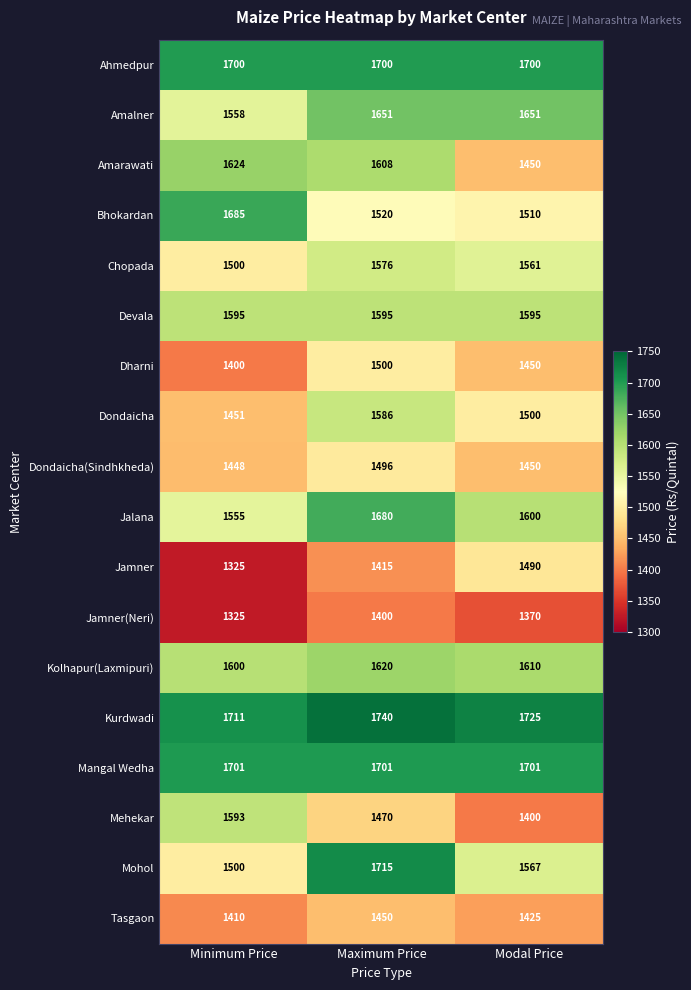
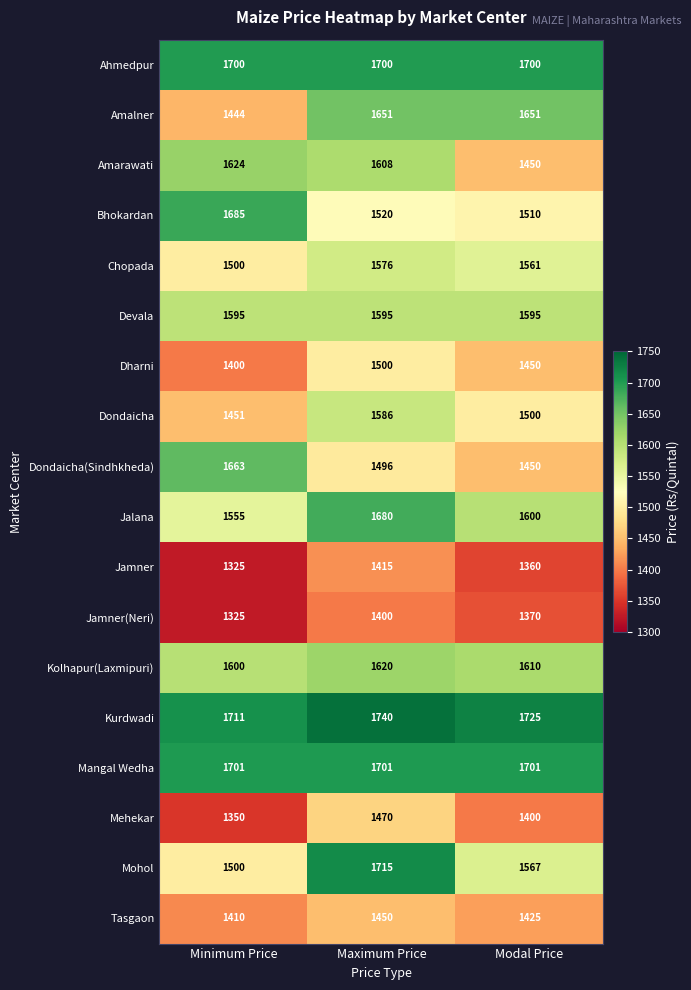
  {
    "Ahmedpur": {
      "Minimum Price": 1700,
      "Maximum Price": 1700,
      "Modal Price": 1700
    },
    "Amalner": {
-     "Minimum Price": 1558,
+     "Minimum Price": 1444,
      "Maximum Price": 1651,
      "Modal Price": 1651
    },
    "Amarawati": {
      "Minimum Price": 1624,
      "Maximum Price": 1608,
      "Modal Price": 1450
    },
    "Bhokardan": {
      "Minimum Price": 1685,
      "Maximum Price": 1520,
      "Modal Price": 1510
    },
    "Chopada": {
      "Minimum Price": 1500,
      "Maximum Price": 1576,
      "Modal Price": 1561
    },
    "Devala": {
      "Minimum Price": 1595,
      "Maximum Price": 1595,
      "Modal Price": 1595
    },
    "Dharni": {
      "Minimum Price": 1400,
      "Maximum Price": 1500,
      "Modal Price": 1450
    },
    "Dondaicha": {
      "Minimum Price": 1451,
      "Maximum Price": 1586,
      "Modal Price": 1500
    },
    "Dondaicha(Sindhkheda)": {
-     "Minimum Price": 1448,
+     "Minimum Price": 1663,
      "Maximum Price": 1496,
      "Modal Price": 1450
    },
    "Jalana": {
      "Minimum Price": 1555,
      "Maximum Price": 1680,
      "Modal Price": 1600
    },
    "Jamner": {
      "Minimum Price": 1325,
      "Maximum Price": 1415,
-     "Modal Price": 1490
+     "Modal Price": 1360
    },
    "Jamner(Neri)": {
      "Minimum Price": 1325,
      "Maximum Price": 1400,
      "Modal Price": 1370
    },
    "Kolhapur(Laxmipuri)": {
      "Minimum Price": 1600,
      "Maximum Price": 1620,
      "Modal Price": 1610
    },
    "Kurdwadi": {
      "Minimum Price": 1711,
      "Maximum Price": 1740,
      "Modal Price": 1725
    },
    "Mangal Wedha": {
      "Minimum Price": 1701,
      "Maximum Price": 1701,
      "Modal Price": 1701
    },
    "Mehekar": {
-     "Minimum Price": 1593,
+     "Minimum Price": 1350,
      "Maximum Price": 1470,
      "Modal Price": 1400
    },
    "Mohol": {
      "Minimum Price": 1500,
      "Maximum Price": 1715,
      "Modal Price": 1567
    },
    "Tasgaon": {
      "Minimum Price": 1410,
      "Maximum Price": 1450,
      "Modal Price": 1425
    }
  }
